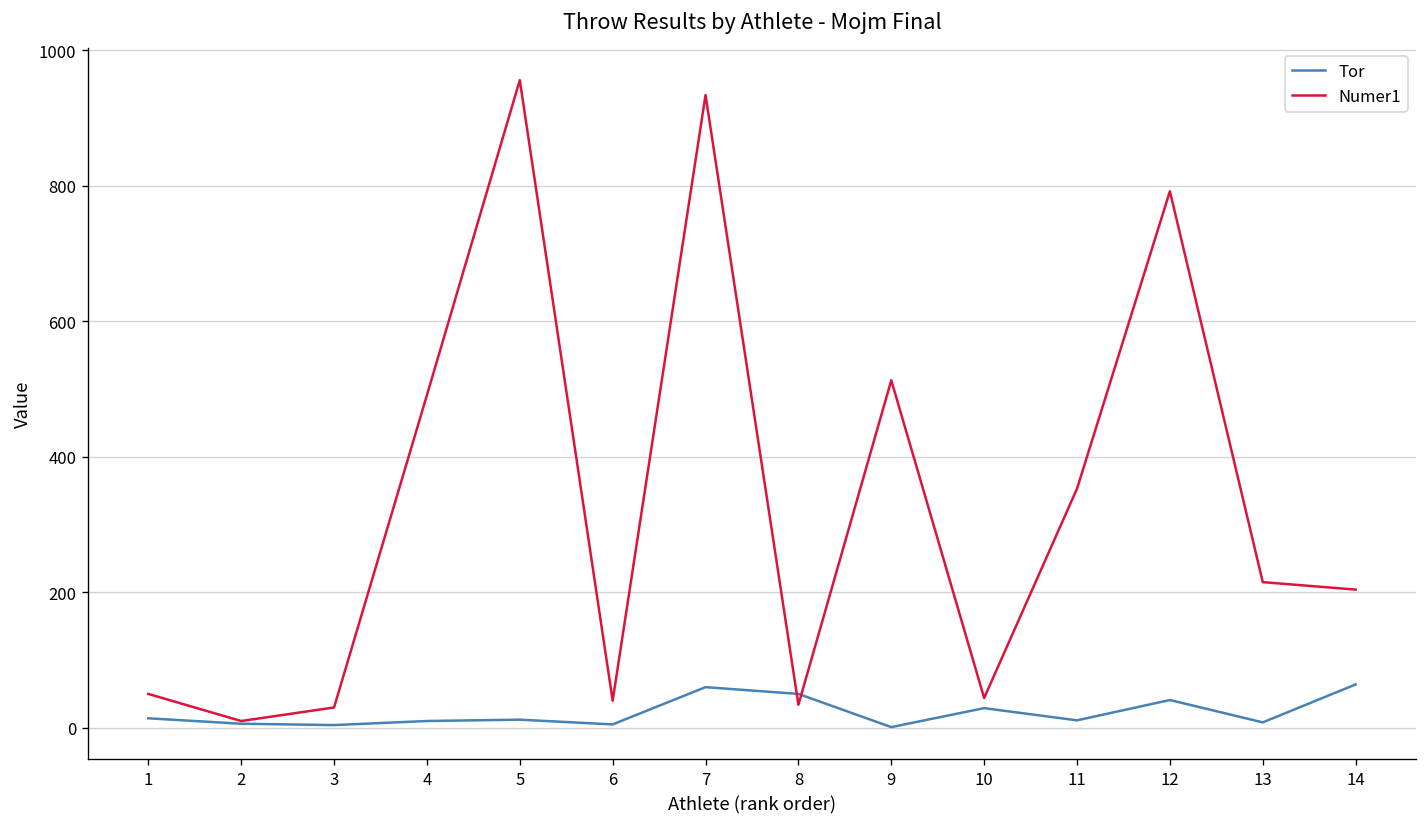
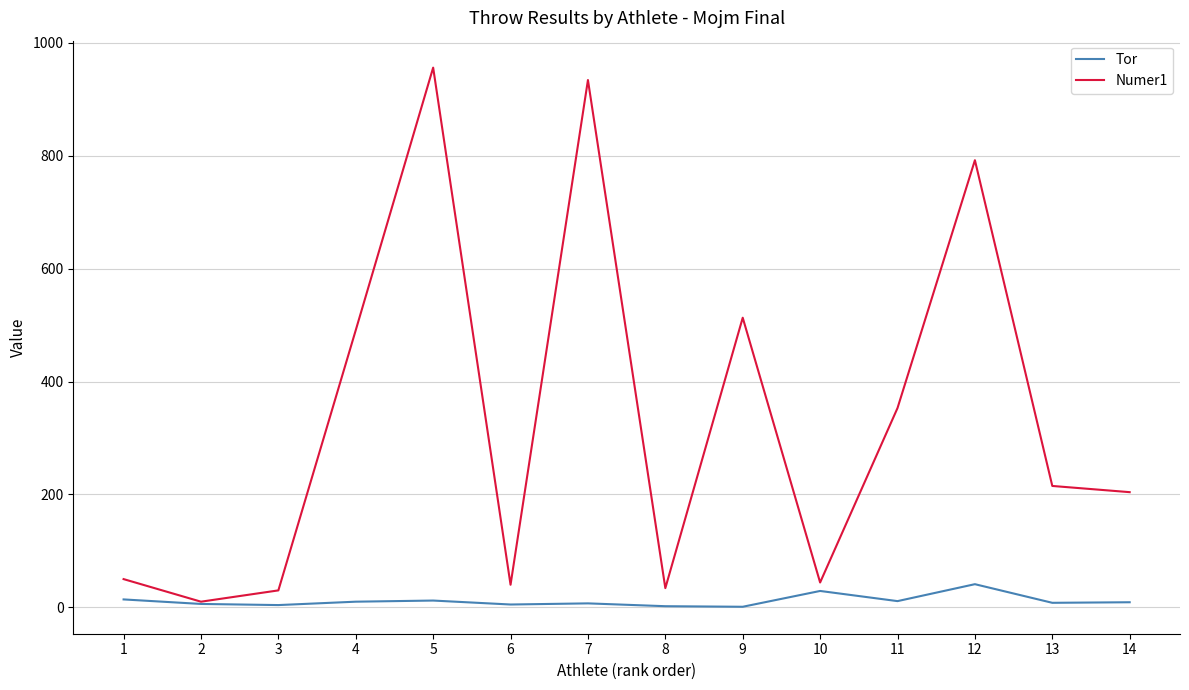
  {
    "Tor": {
      "1": 10,
      "3": 0,
      "4": 10,
      "5": 10,
      "6": 10,
-     "7": 60,
-     "8": 50,
+     "7": 10,
+     "8": 0,
      "9": 0,
      "10": 30,
      "11": 10,
      "12": 40,
      "13": 10,
-     "14": 60
+     "14": 10
    },
    "Numer1": {
      "1": 50,
      "3": 30,
      "4": 490,
      "5": 960,
      "6": 40,
      "7": 930,
      "8": 30,
      "9": 510,
      "10": 40,
      "11": 350,
      "12": 790,
      "13": 220,
      "14": 200
    }
  }
